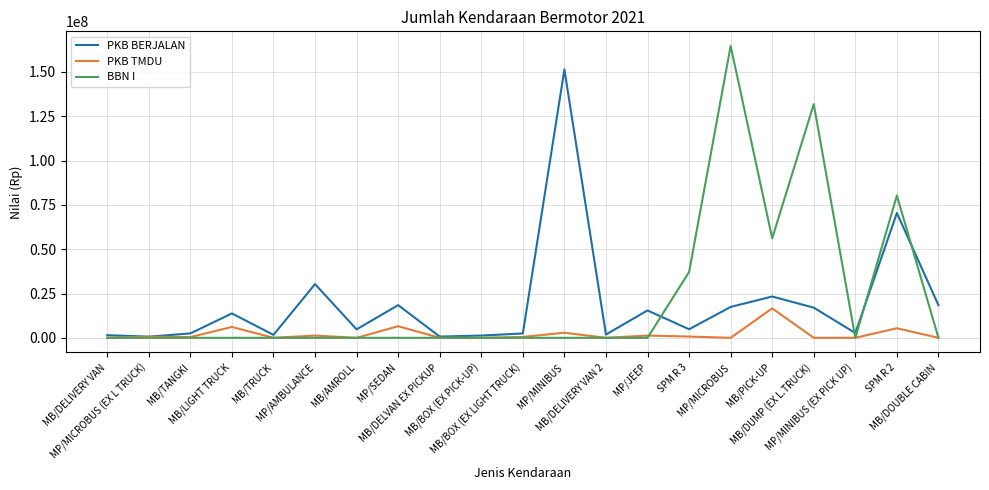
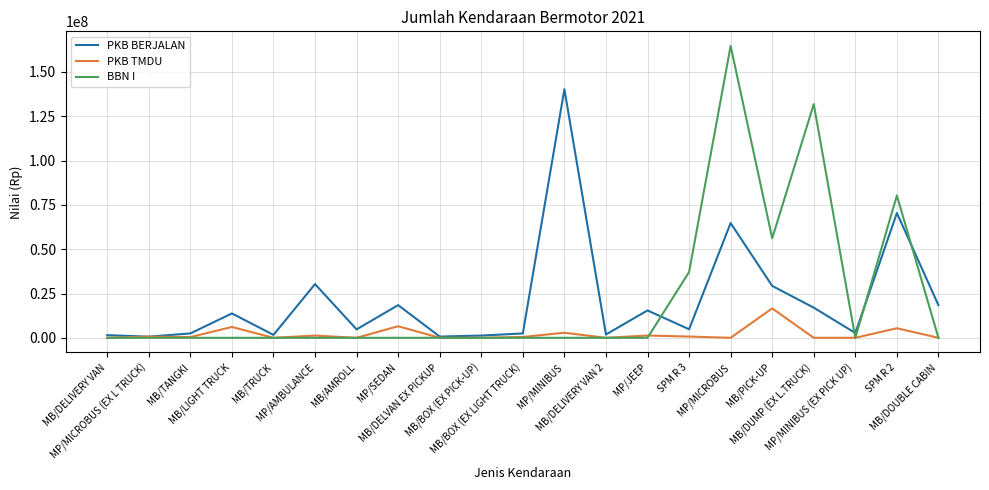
  {
    "PKB BERJALAN": {
      "MB/DELIVERY VAN": 1000000,
      "MB/TANGKI": 2000000,
      "MB/LIGHT TRUCK": 14000000,
      "MB/TRUCK": 2000000,
      "MP/AMBULANCE": 30000000,
      "MB/AMROLL": 5000000,
      "MP/SEDAN": 18000000,
      "MB/BOX (EX LIGHT TRUCK)": 2000000,
-     "MP/MINIBUS": 151000000,
+     "MP/MINIBUS": 140000000,
      "MB/DELIVERY VAN 2": 2000000,
      "MP/JEEP": 15000000,
      "SPM R 3": 5000000,
-     "MP/MICROBUS": 17000000,
-     "MB/PICK-UP": 23000000,
+     "MP/MICROBUS": 65000000,
+     "MB/PICK-UP": 29000000,
      "MB/DUMP (EX L.TRUCK)": 17000000,
      "MP/MINIBUS (EX PICK UP)": 3000000,
      "SPM R 2": 70000000,
      "MB/DOUBLE CABIN": 18000000
    },
    "PKB TMDU": {
      "MB/LIGHT TRUCK": 6000000,
      "MP/SEDAN": 7000000,
      "MP/MINIBUS": 3000000,
      "SPM R 3": 1000000,
      "MP/MICROBUS": 0,
      "MB/PICK-UP": 17000000,
      "MB/DUMP (EX L.TRUCK)": 0,
      "SPM R 2": 5000000
    },
    "BBN I": {
      "MB/LIGHT TRUCK": 0,
      "MP/SEDAN": 0,
      "MP/MINIBUS": 0,
      "SPM R 3": 37000000,
      "MP/MICROBUS": 165000000,
      "MB/PICK-UP": 56000000,
      "MB/DUMP (EX L.TRUCK)": 132000000,
      "SPM R 2": 80000000
    }
  }
